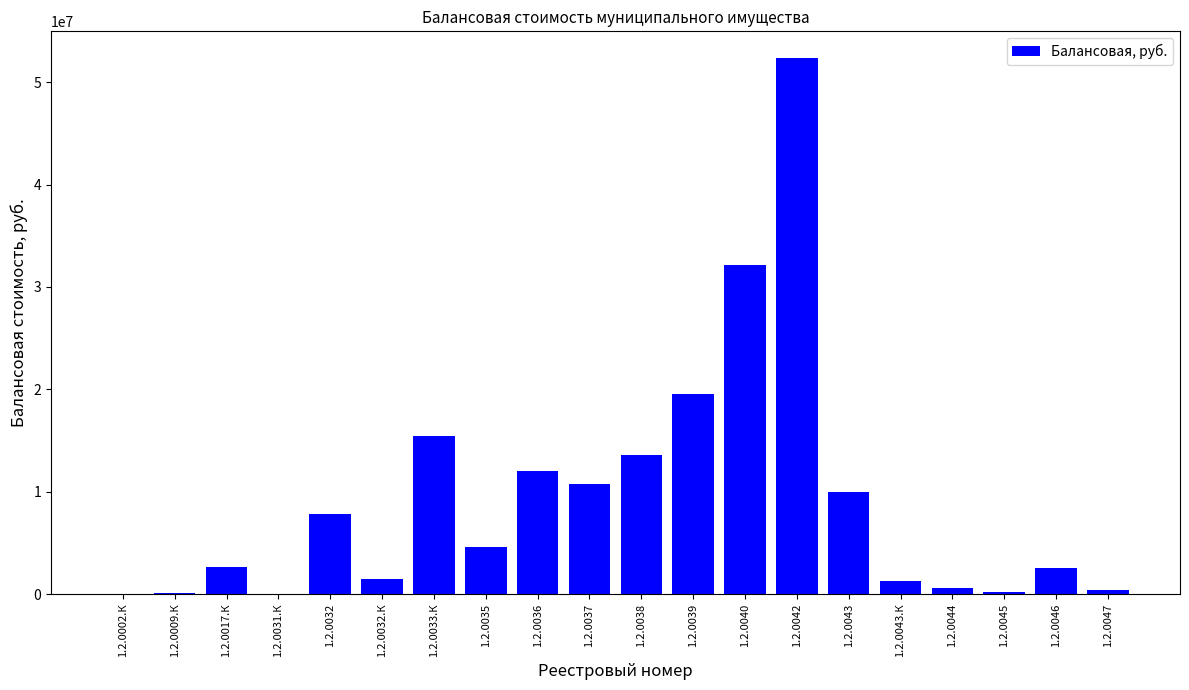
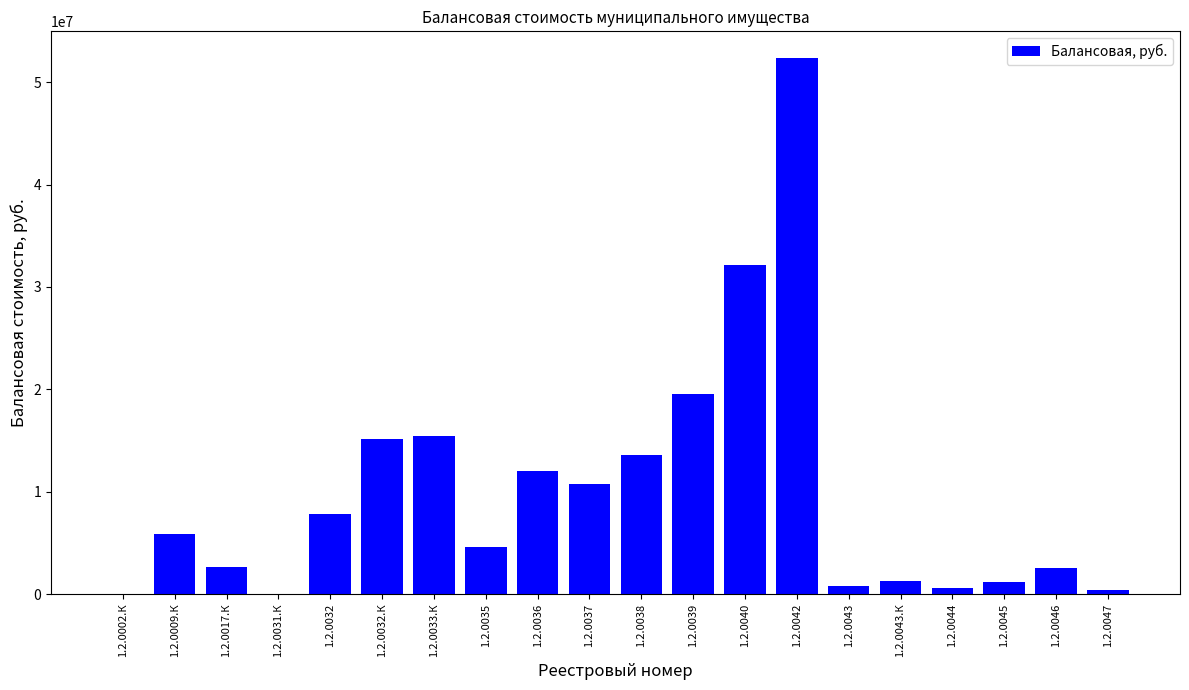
  {
-   "1.2.0009.К": 100000,
+   "1.2.0009.К": 5900000,
    "1.2.0017.К": 2700000,
    "1.2.0032": 7800000,
-   "1.2.0032.К": 1400000,
+   "1.2.0032.К": 15100000,
    "1.2.0033.К": 15500000,
    "1.2.0035": 4600000,
    "1.2.0036": 12000000,
    "1.2.0037": 10700000,
    "1.2.0038": 13600000,
    "1.2.0039": 19600000,
    "1.2.0040": 32200000,
    "1.2.0042": 52300000,
-   "1.2.0043": 10000000,
+   "1.2.0043": 800000,
    "1.2.0043.К": 1300000,
    "1.2.0044": 600000,
-   "1.2.0045": 200000,
+   "1.2.0045": 1200000,
    "1.2.0046": 2600000,
    "1.2.0047": 400000
  }
